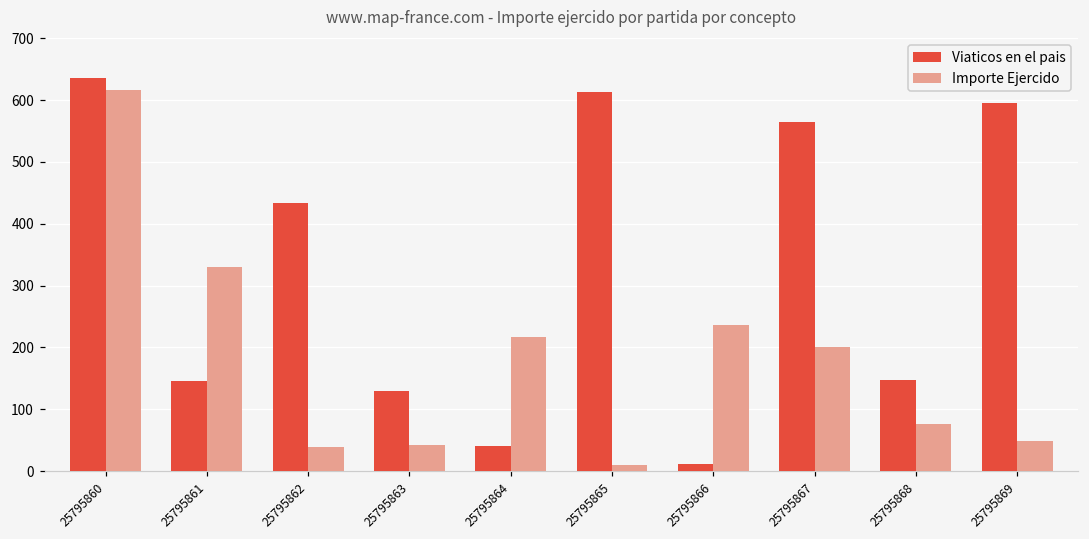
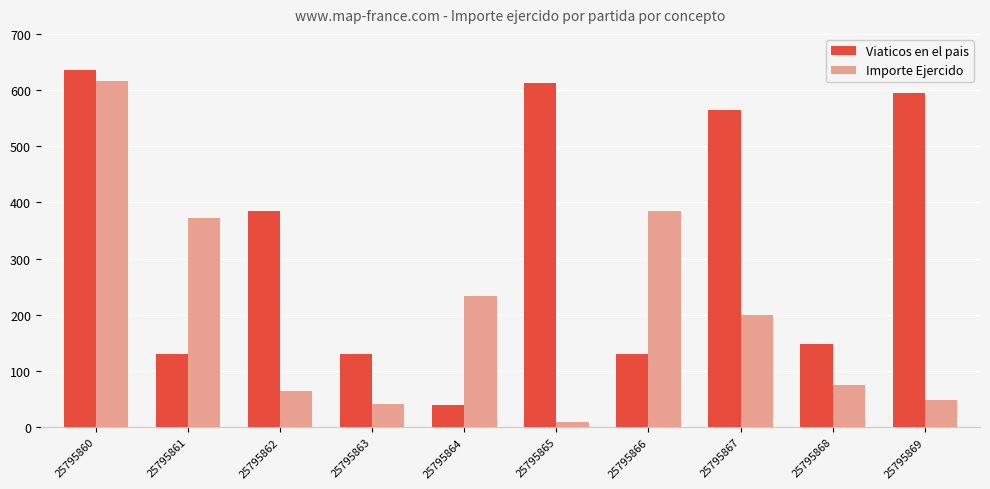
  {
    "Viaticos en el pais": {
      "25795860": 640,
-     "25795861": 150,
-     "25795862": 430,
+     "25795861": 130,
+     "25795862": 390,
      "25795863": 130,
      "25795864": 40,
      "25795865": 610,
-     "25795866": 10,
+     "25795866": 130,
      "25795867": 560,
      "25795868": 150,
      "25795869": 590
    },
    "Importe Ejercido": {
      "25795860": 620,
-     "25795861": 330,
-     "25795862": 40,
+     "25795861": 370,
+     "25795862": 70,
      "25795863": 40,
-     "25795864": 220,
+     "25795864": 230,
      "25795865": 10,
-     "25795866": 240,
+     "25795866": 380,
      "25795867": 200,
      "25795868": 80,
      "25795869": 50
    }
  }
